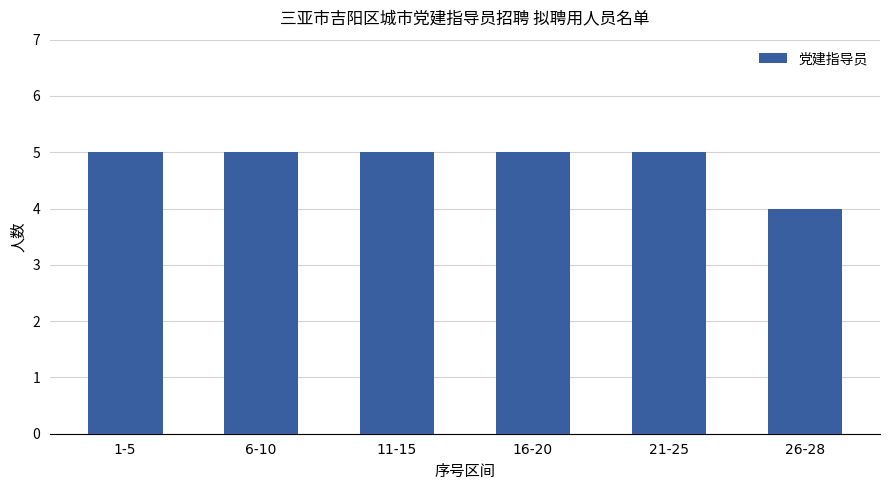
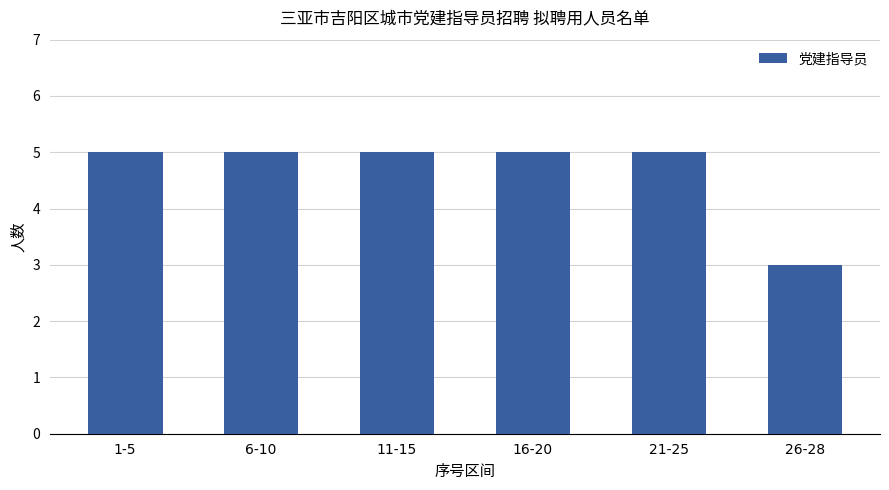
  {
    "1-5": 5,
    "6-10": 5,
    "11-15": 5,
    "16-20": 5,
    "21-25": 5,
-   "26-28": 4
+   "26-28": 3
  }
